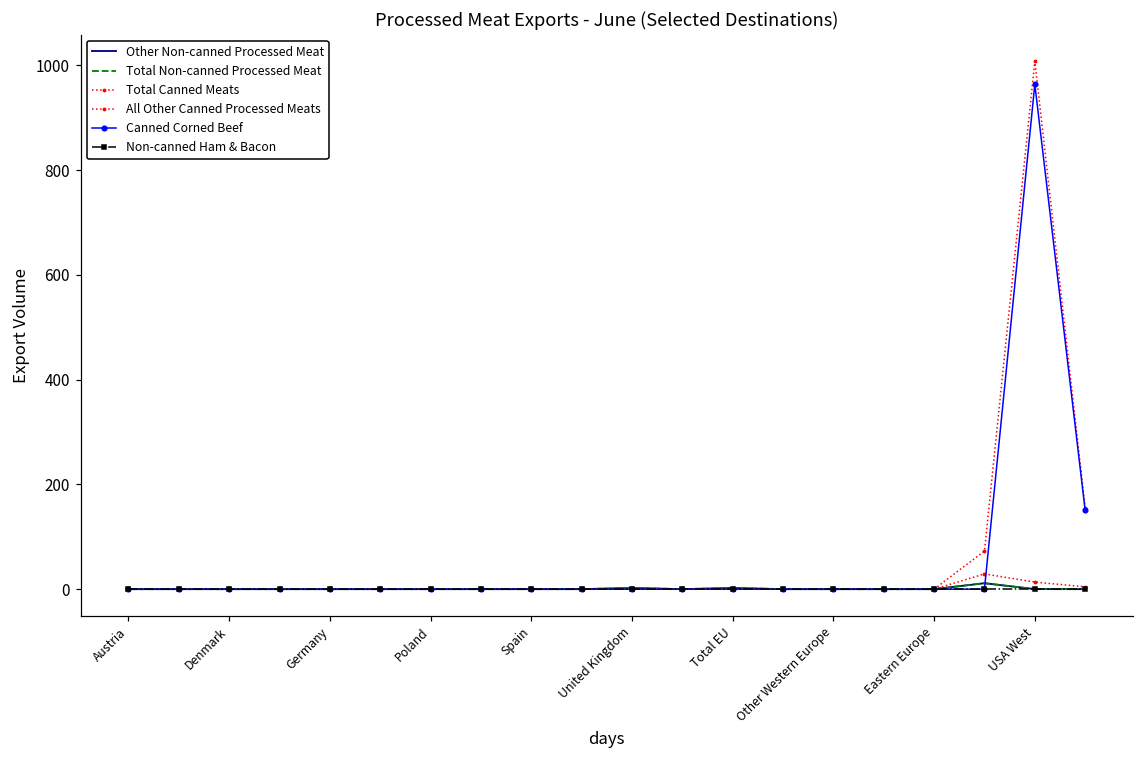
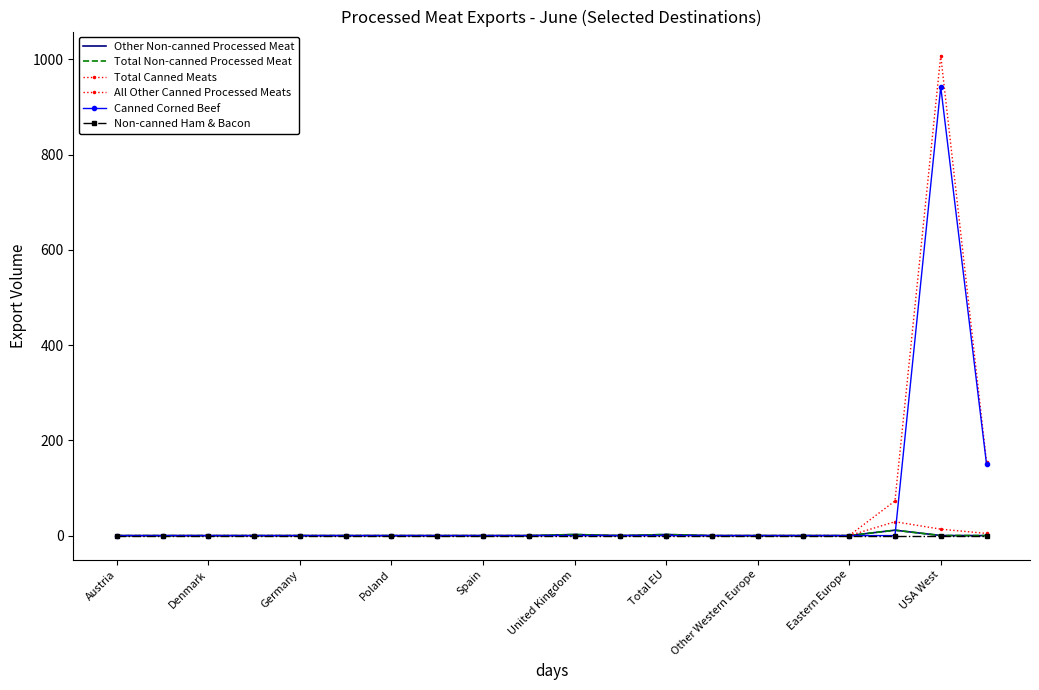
  {
    "Canned Corned Beef": {
-     "USA West": 960
+     "USA West": 940
    }
  }
